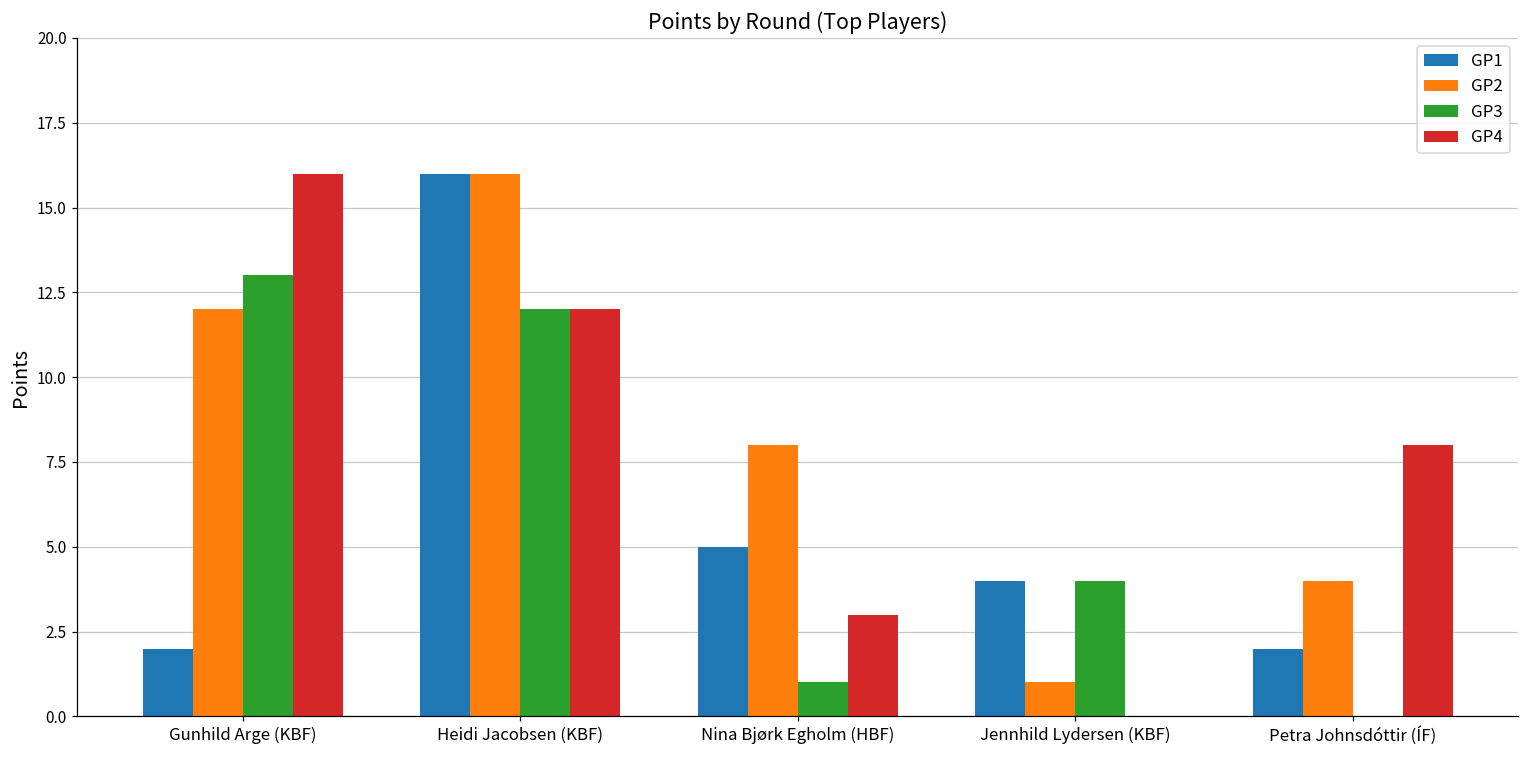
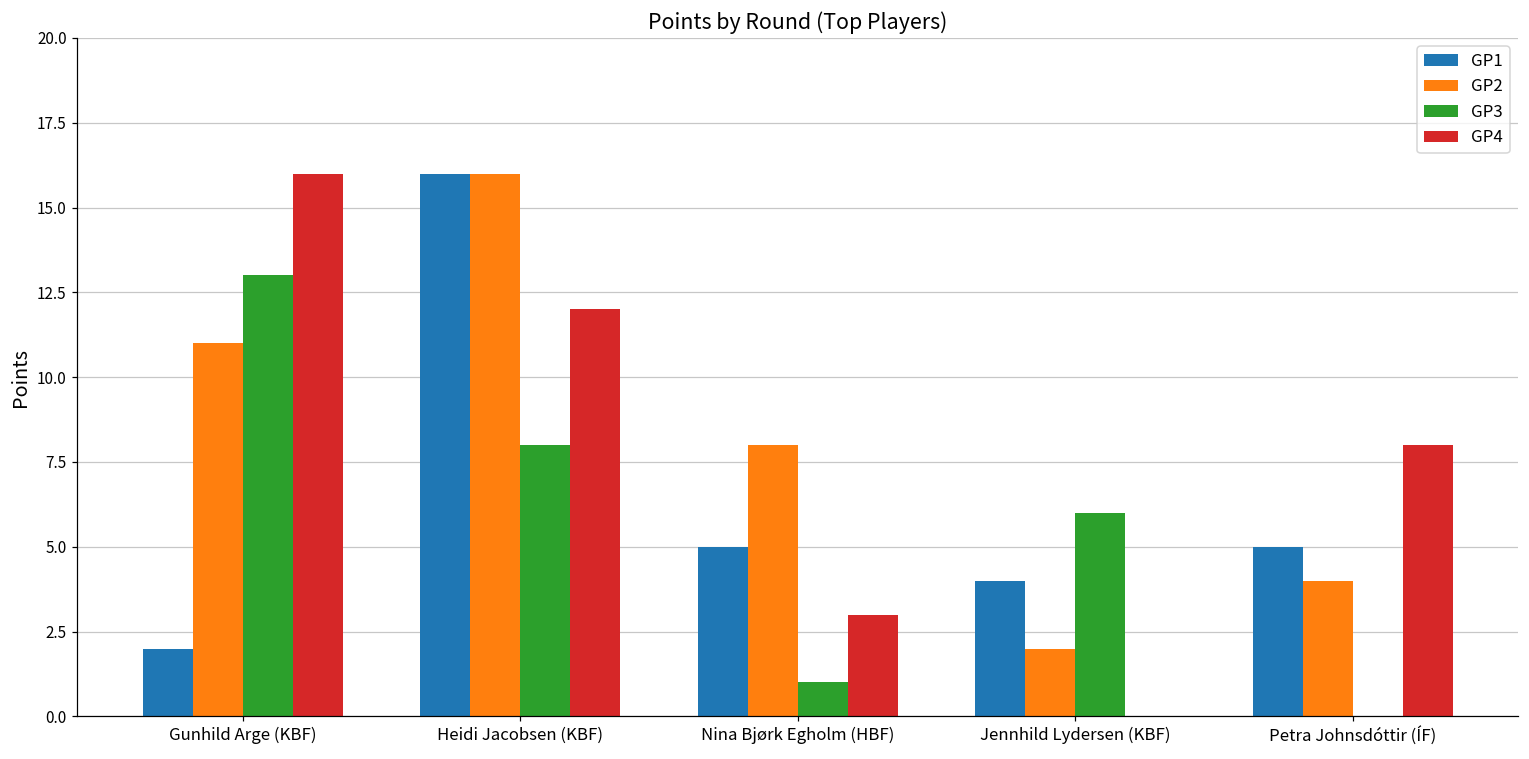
  {
    "GP1": {
      "Gunhild Arge (KBF)": 2,
      "Heidi Jacobsen (KBF)": 16,
      "Nina Bjørk Egholm (HBF)": 5,
      "Jennhild Lydersen (KBF)": 4,
-     "Petra Johnsdóttir (ÍF)": 2
+     "Petra Johnsdóttir (ÍF)": 5
    },
    "GP2": {
-     "Gunhild Arge (KBF)": 12,
+     "Gunhild Arge (KBF)": 11,
      "Heidi Jacobsen (KBF)": 16,
      "Nina Bjørk Egholm (HBF)": 8,
-     "Jennhild Lydersen (KBF)": 1,
+     "Jennhild Lydersen (KBF)": 2,
      "Petra Johnsdóttir (ÍF)": 4
    },
    "GP3": {
      "Gunhild Arge (KBF)": 13,
-     "Heidi Jacobsen (KBF)": 12,
+     "Heidi Jacobsen (KBF)": 8,
      "Nina Bjørk Egholm (HBF)": 1,
-     "Jennhild Lydersen (KBF)": 4,
+     "Jennhild Lydersen (KBF)": 6,
      "Petra Johnsdóttir (ÍF)": 0
    },
    "GP4": {
      "Gunhild Arge (KBF)": 16,
      "Heidi Jacobsen (KBF)": 12,
      "Nina Bjørk Egholm (HBF)": 3,
      "Jennhild Lydersen (KBF)": 0,
      "Petra Johnsdóttir (ÍF)": 8
    }
  }
